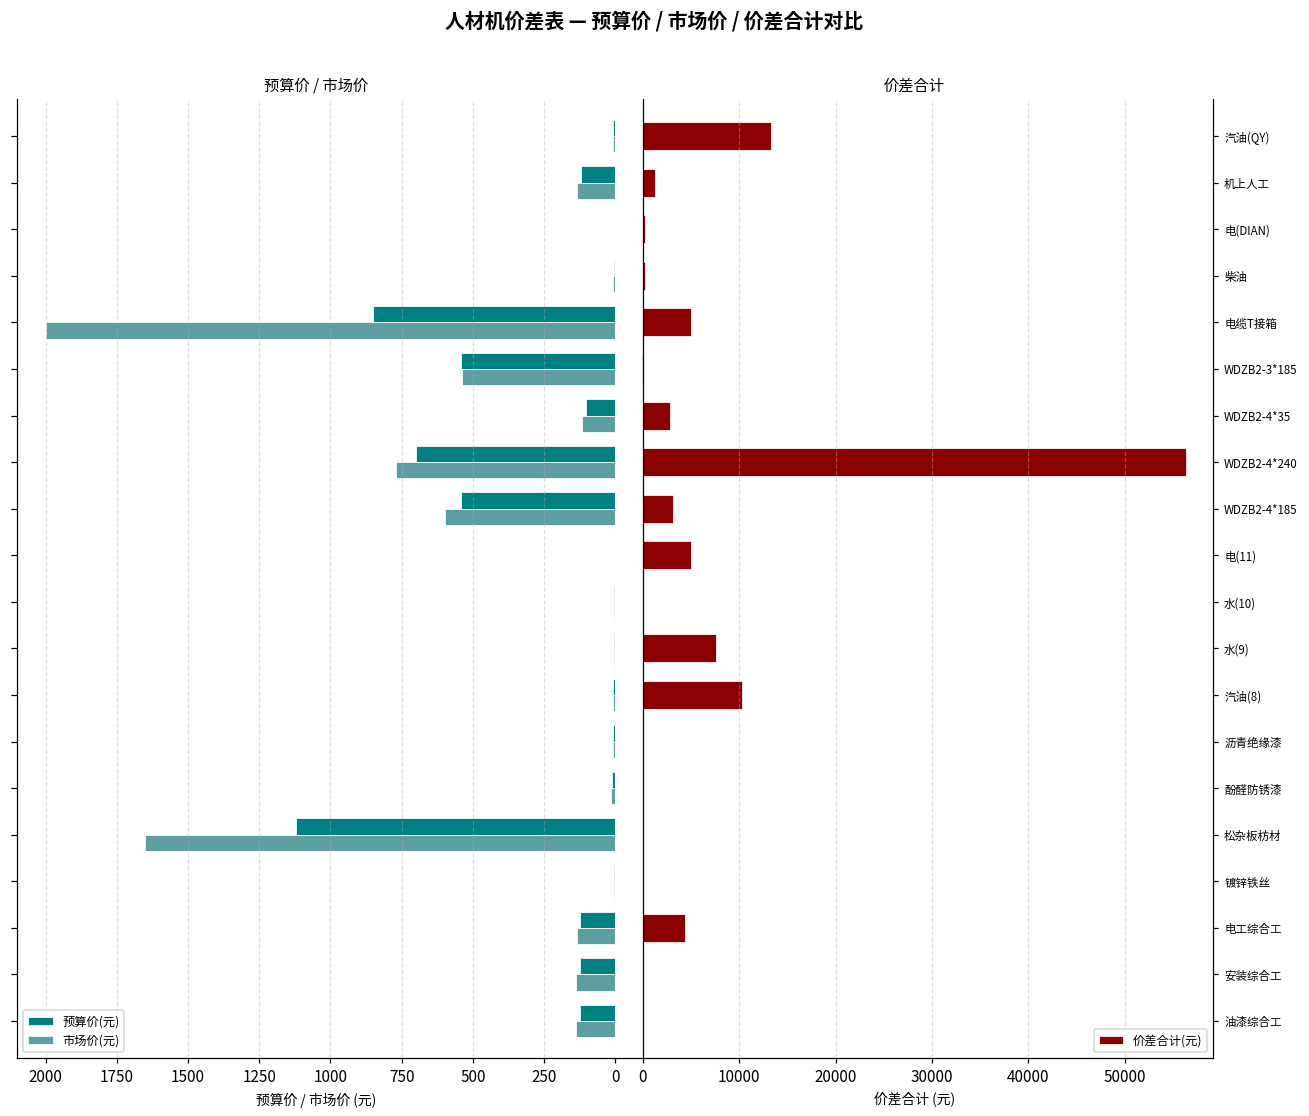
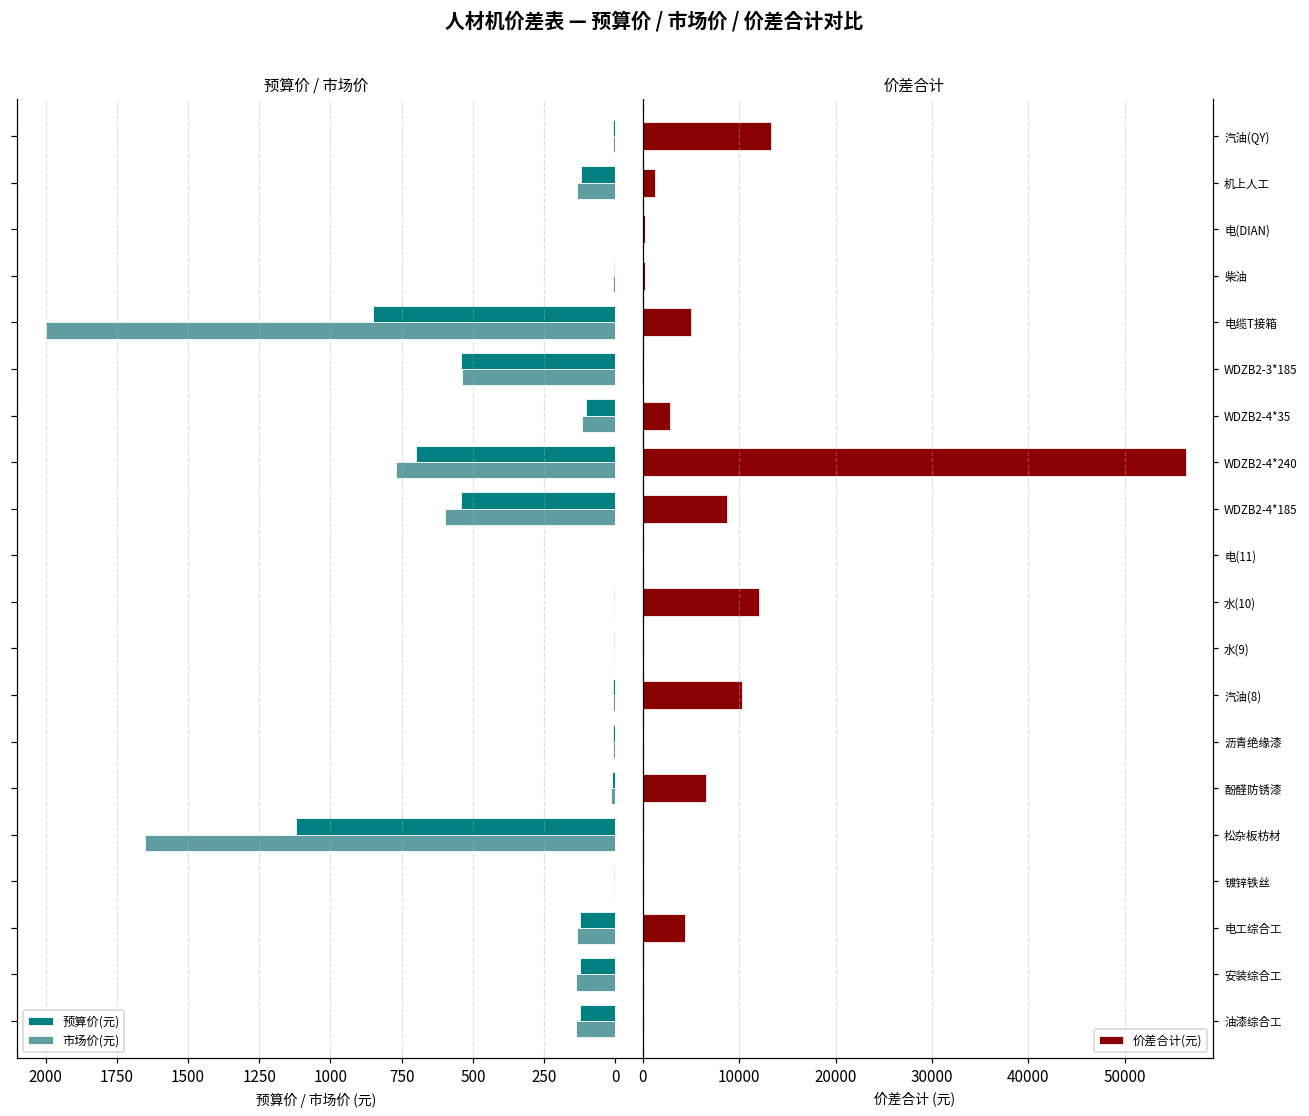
  {
    "价差合计": {
      "汽油(QY)": 13000,
      "机上人工": 1000,
      "电缆T接箱": 5000,
      "WDZB2-4*35": 3000,
      "WDZB2-4*240": 56000,
-     "WDZB2-4*185": 3000,
-     "电(11)": 5000,
-     "水(10)": 0,
-     "水(9)": 8000,
+     "WDZB2-4*185": 9000,
+     "电(11)": 0,
+     "水(10)": 12000,
+     "水(9)": 0,
      "汽油(8)": 10000,
-     "酚醛防锈漆": 0,
+     "酚醛防锈漆": 7000,
      "电工综合工": 4000
    }
  }
